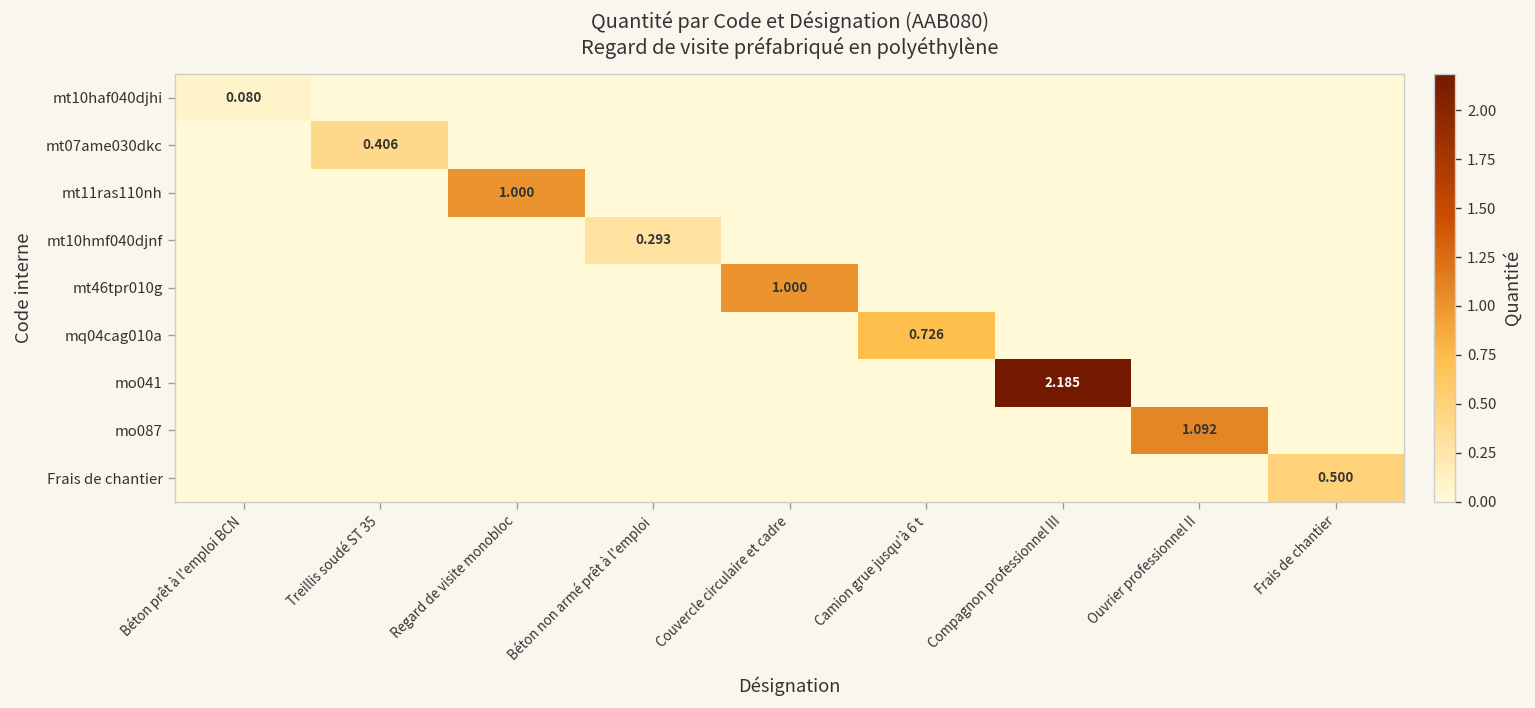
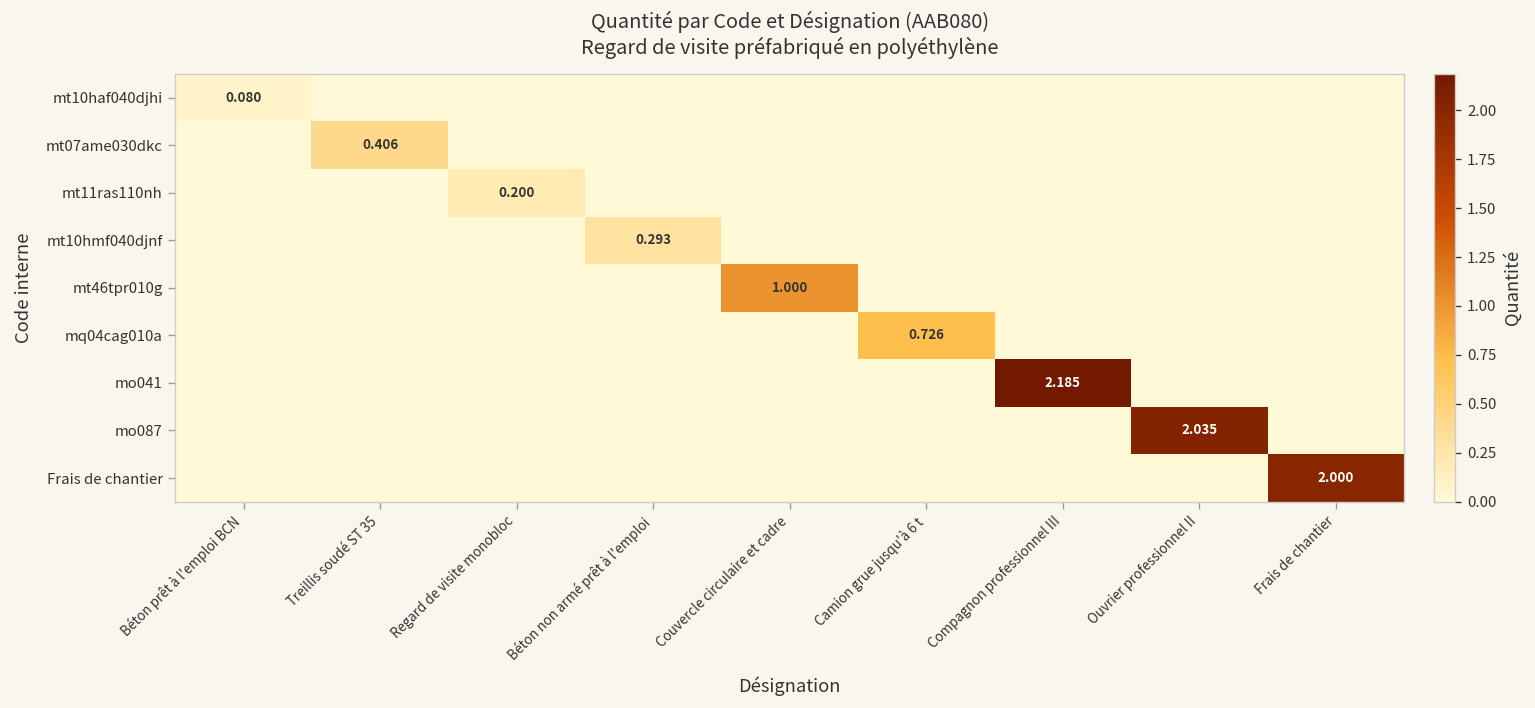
  {
    "mt10haf040djhi": {
      "Béton prêt à l'emploi BCN": 0.080
    },
    "mt07ame030dkc": {
      "Treillis soudé ST 35": 0.406
    },
    "mt11ras110nh": {
-     "Regard de visite monobloc": 1.000
+     "Regard de visite monobloc": 0.200
    },
    "mt10hmf040djnf": {
      "Béton non armé prêt à l'emploi": 0.293
    },
    "mt46tpr010g": {
      "Couvercle circulaire et cadre": 1.000
    },
    "mq04cag010a": {
      "Camion grue jusqu'à 6 t": 0.726
    },
    "mo041": {
      "Compagnon professionnel III": 2.185
    },
    "mo087": {
-     "Ouvrier professionnel II": 1.092
+     "Ouvrier professionnel II": 2.035
    },
    "Frais de chantier": {
-     "Frais de chantier": 0.500
+     "Frais de chantier": 2.000
    }
  }
